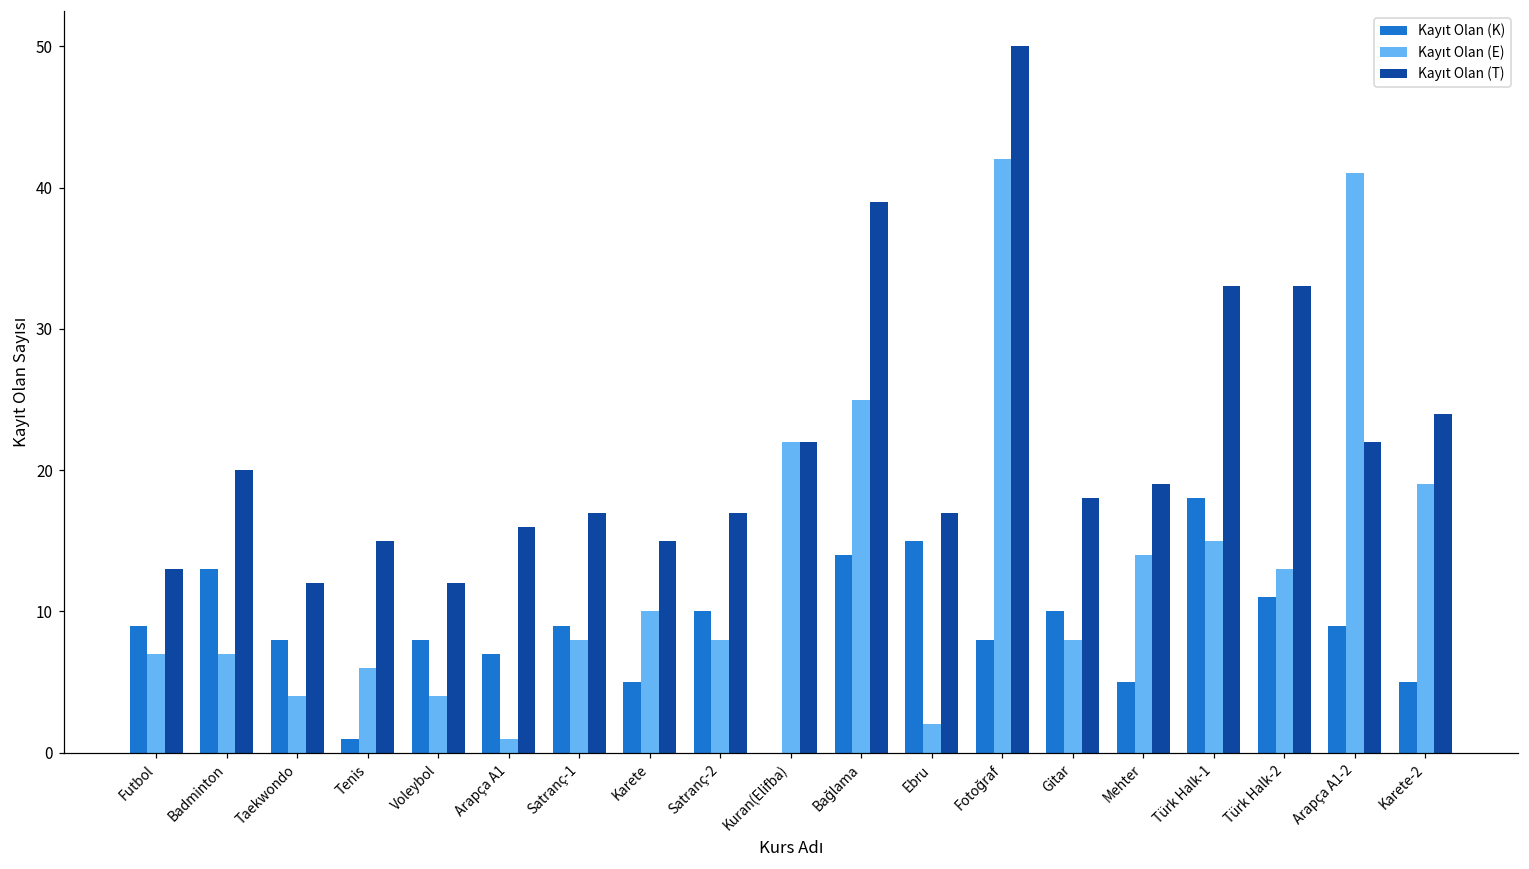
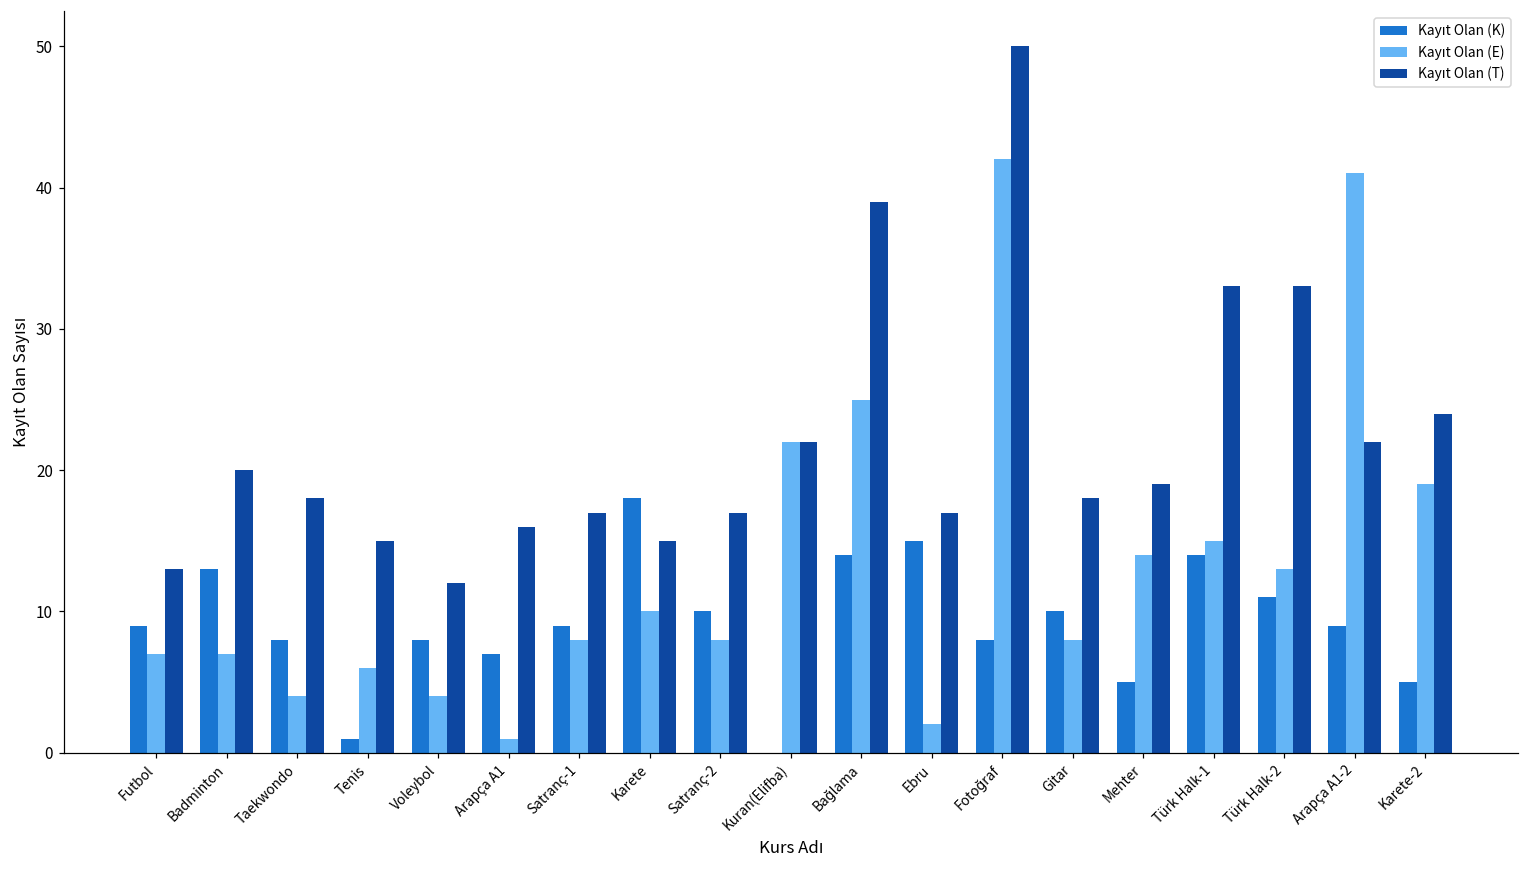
  {
    "Kayıt Olan (K)": {
      "Futbol": 9,
      "Badminton": 13,
      "Taekwondo": 8,
      "Tenis": 1,
      "Voleybol": 8,
      "Arapça A1": 7,
      "Satranç-1": 9,
-     "Karete": 5,
+     "Karete": 18,
      "Satranç-2": 10,
      "Kuran(Elifba)": 0,
      "Bağlama": 14,
      "Ebru": 15,
      "Fotoğraf": 8,
      "Gitar": 10,
      "Mehter": 5,
-     "Türk Halk-1": 18,
+     "Türk Halk-1": 14,
      "Türk Halk-2": 11,
      "Arapça A1-2": 9,
      "Karete-2": 5
    },
    "Kayıt Olan (E)": {
      "Futbol": 7,
      "Badminton": 7,
      "Taekwondo": 4,
      "Tenis": 6,
      "Voleybol": 4,
      "Arapça A1": 1,
      "Satranç-1": 8,
      "Karete": 10,
      "Satranç-2": 8,
      "Kuran(Elifba)": 22,
      "Bağlama": 25,
      "Ebru": 2,
      "Fotoğraf": 42,
      "Gitar": 8,
      "Mehter": 14,
      "Türk Halk-1": 15,
      "Türk Halk-2": 13,
      "Arapça A1-2": 41,
      "Karete-2": 19
    },
    "Kayıt Olan (T)": {
      "Futbol": 13,
      "Badminton": 20,
-     "Taekwondo": 12,
+     "Taekwondo": 18,
      "Tenis": 15,
      "Voleybol": 12,
      "Arapça A1": 16,
      "Satranç-1": 17,
      "Karete": 15,
      "Satranç-2": 17,
      "Kuran(Elifba)": 22,
      "Bağlama": 39,
      "Ebru": 17,
      "Fotoğraf": 50,
      "Gitar": 18,
      "Mehter": 19,
      "Türk Halk-1": 33,
      "Türk Halk-2": 33,
      "Arapça A1-2": 22,
      "Karete-2": 24
    }
  }
